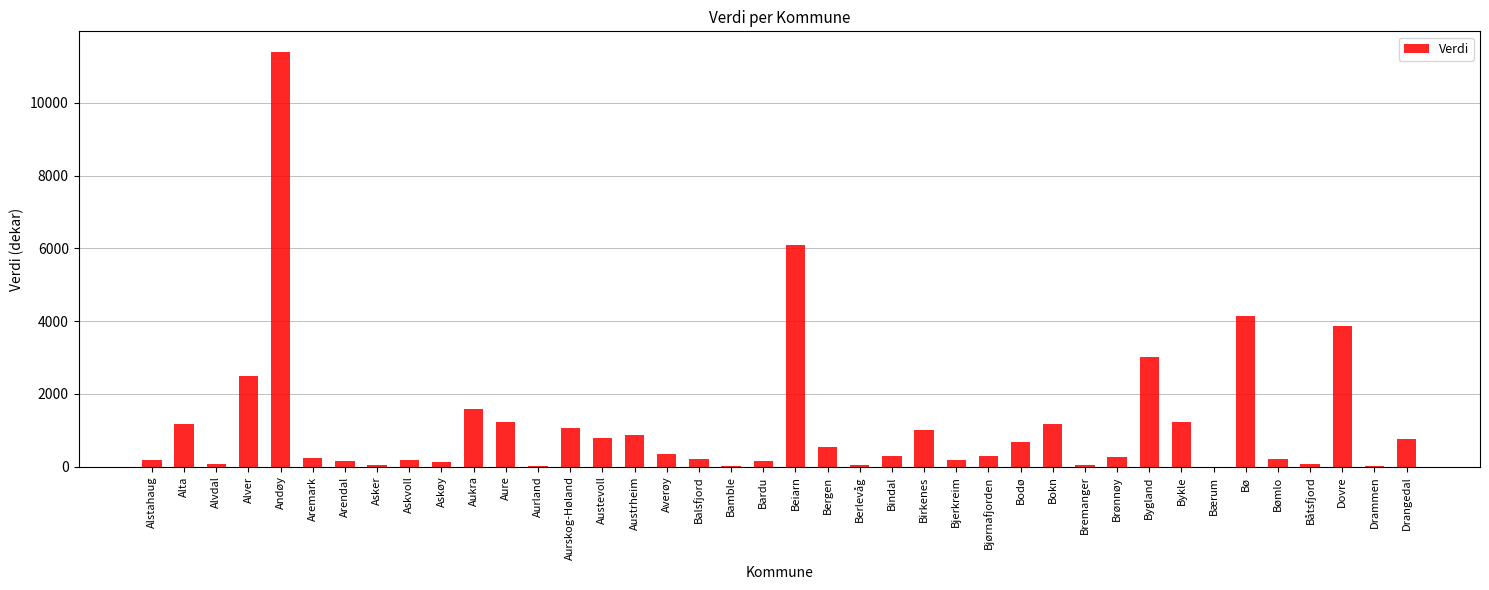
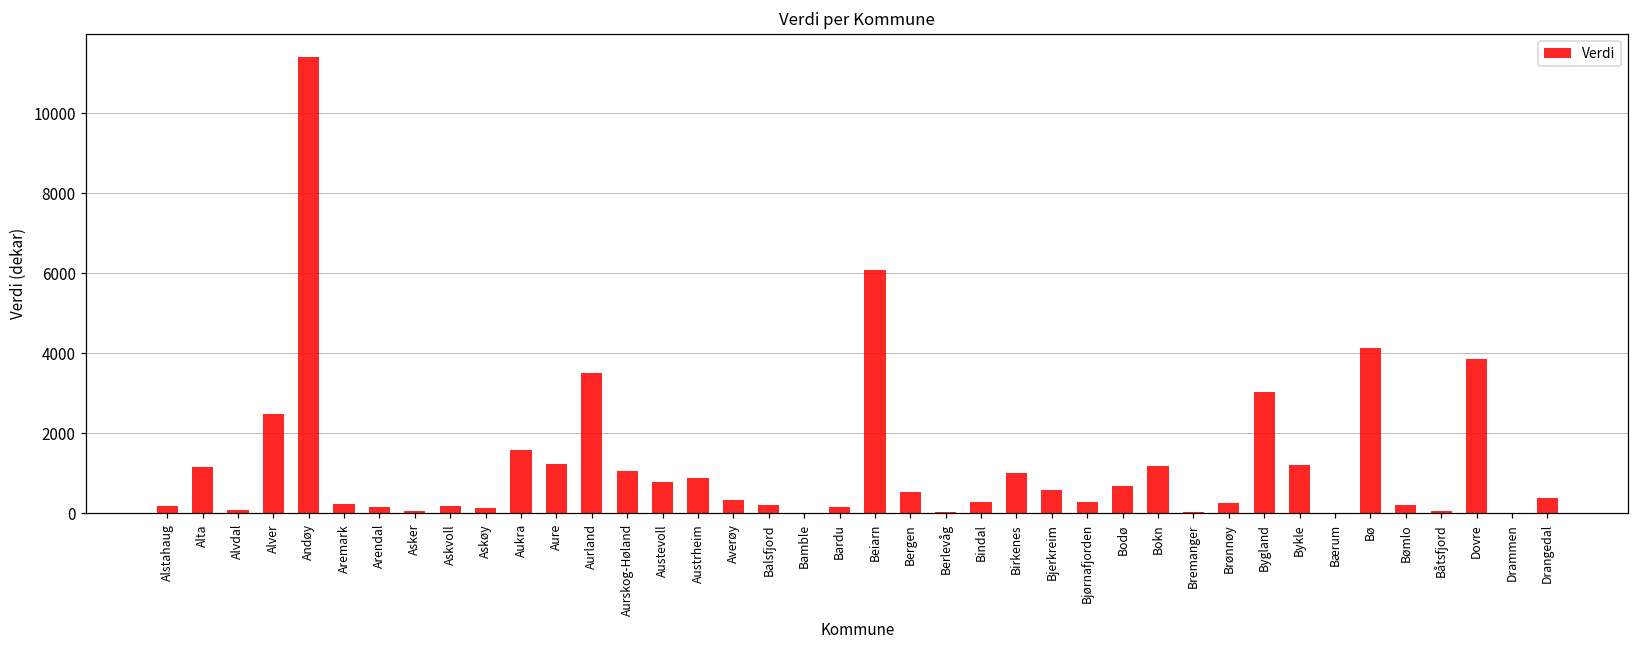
  {
    "Alstahaug": 200,
    "Alta": 1200,
    "Alvdal": 100,
    "Alver": 2500,
    "Andøy": 11400,
    "Aremark": 200,
    "Arendal": 200,
    "Askvoll": 200,
    "Askøy": 100,
    "Aukra": 1600,
    "Aure": 1200,
-   "Aurland": 0,
+   "Aurland": 3500,
    "Aurskog-Høland": 1100,
    "Austevoll": 800,
    "Austrheim": 900,
    "Averøy": 300,
    "Balsfjord": 200,
    "Bardu": 200,
    "Beiarn": 6100,
    "Bergen": 500,
    "Bindal": 300,
    "Birkenes": 1000,
-   "Bjerkreim": 200,
+   "Bjerkreim": 600,
    "Bjørnafjorden": 300,
    "Bodø": 700,
    "Bokn": 1200,
    "Brønnøy": 300,
    "Bygland": 3000,
    "Bykle": 1200,
    "Bø": 4100,
    "Bømlo": 200,
    "Dovre": 3900,
-   "Drangedal": 800
+   "Drangedal": 400
  }
